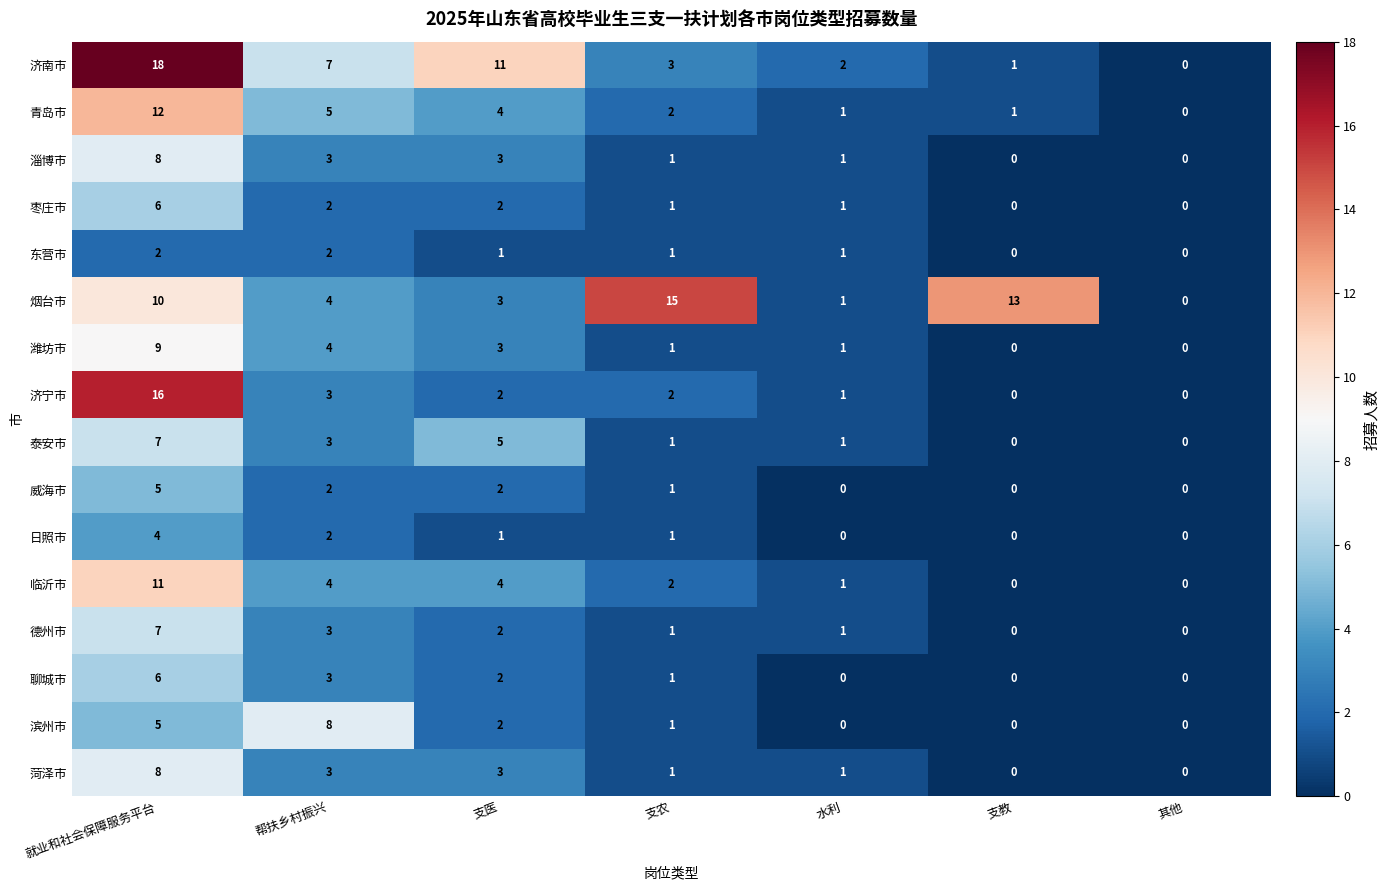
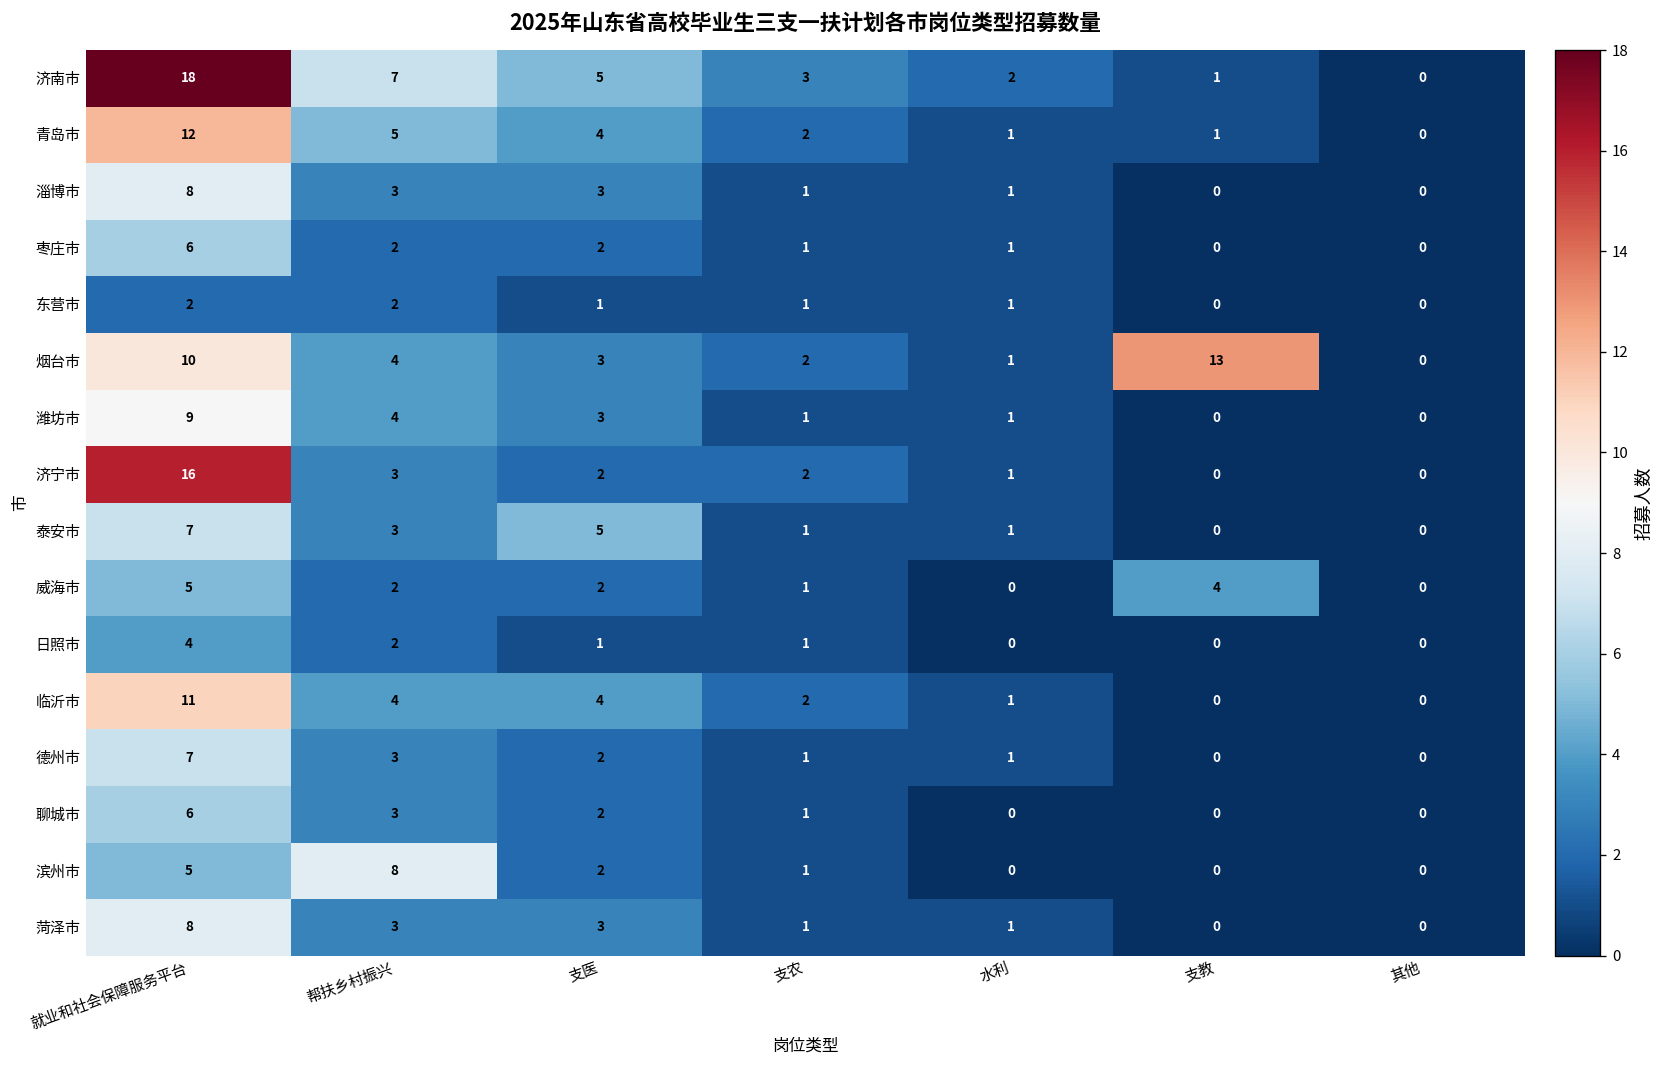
  {
    "济南市": {
      "就业和社会保障服务平台": 18,
      "帮扶乡村振兴": 7,
-     "支医": 11,
+     "支医": 5,
      "支农": 3,
      "水利": 2,
      "支教": 1,
      "其他": 0
    },
    "青岛市": {
      "就业和社会保障服务平台": 12,
      "帮扶乡村振兴": 5,
      "支医": 4,
      "支农": 2,
      "水利": 1,
      "支教": 1,
      "其他": 0
    },
    "淄博市": {
      "就业和社会保障服务平台": 8,
      "帮扶乡村振兴": 3,
      "支医": 3,
      "支农": 1,
      "水利": 1,
      "支教": 0,
      "其他": 0
    },
    "枣庄市": {
      "就业和社会保障服务平台": 6,
      "帮扶乡村振兴": 2,
      "支医": 2,
      "支农": 1,
      "水利": 1,
      "支教": 0,
      "其他": 0
    },
    "东营市": {
      "就业和社会保障服务平台": 2,
      "帮扶乡村振兴": 2,
      "支医": 1,
      "支农": 1,
      "水利": 1,
      "支教": 0,
      "其他": 0
    },
    "烟台市": {
      "就业和社会保障服务平台": 10,
      "帮扶乡村振兴": 4,
      "支医": 3,
-     "支农": 15,
+     "支农": 2,
      "水利": 1,
      "支教": 13,
      "其他": 0
    },
    "潍坊市": {
      "就业和社会保障服务平台": 9,
      "帮扶乡村振兴": 4,
      "支医": 3,
      "支农": 1,
      "水利": 1,
      "支教": 0,
      "其他": 0
    },
    "济宁市": {
      "就业和社会保障服务平台": 16,
      "帮扶乡村振兴": 3,
      "支医": 2,
      "支农": 2,
      "水利": 1,
      "支教": 0,
      "其他": 0
    },
    "泰安市": {
      "就业和社会保障服务平台": 7,
      "帮扶乡村振兴": 3,
      "支医": 5,
      "支农": 1,
      "水利": 1,
      "支教": 0,
      "其他": 0
    },
    "威海市": {
      "就业和社会保障服务平台": 5,
      "帮扶乡村振兴": 2,
      "支医": 2,
      "支农": 1,
      "水利": 0,
-     "支教": 0,
+     "支教": 4,
      "其他": 0
    },
    "日照市": {
      "就业和社会保障服务平台": 4,
      "帮扶乡村振兴": 2,
      "支医": 1,
      "支农": 1,
      "水利": 0,
      "支教": 0,
      "其他": 0
    },
    "临沂市": {
      "就业和社会保障服务平台": 11,
      "帮扶乡村振兴": 4,
      "支医": 4,
      "支农": 2,
      "水利": 1,
      "支教": 0,
      "其他": 0
    },
    "德州市": {
      "就业和社会保障服务平台": 7,
      "帮扶乡村振兴": 3,
      "支医": 2,
      "支农": 1,
      "水利": 1,
      "支教": 0,
      "其他": 0
    },
    "聊城市": {
      "就业和社会保障服务平台": 6,
      "帮扶乡村振兴": 3,
      "支医": 2,
      "支农": 1,
      "水利": 0,
      "支教": 0,
      "其他": 0
    },
    "滨州市": {
      "就业和社会保障服务平台": 5,
      "帮扶乡村振兴": 8,
      "支医": 2,
      "支农": 1,
      "水利": 0,
      "支教": 0,
      "其他": 0
    },
    "菏泽市": {
      "就业和社会保障服务平台": 8,
      "帮扶乡村振兴": 3,
      "支医": 3,
      "支农": 1,
      "水利": 1,
      "支教": 0,
      "其他": 0
    }
  }
